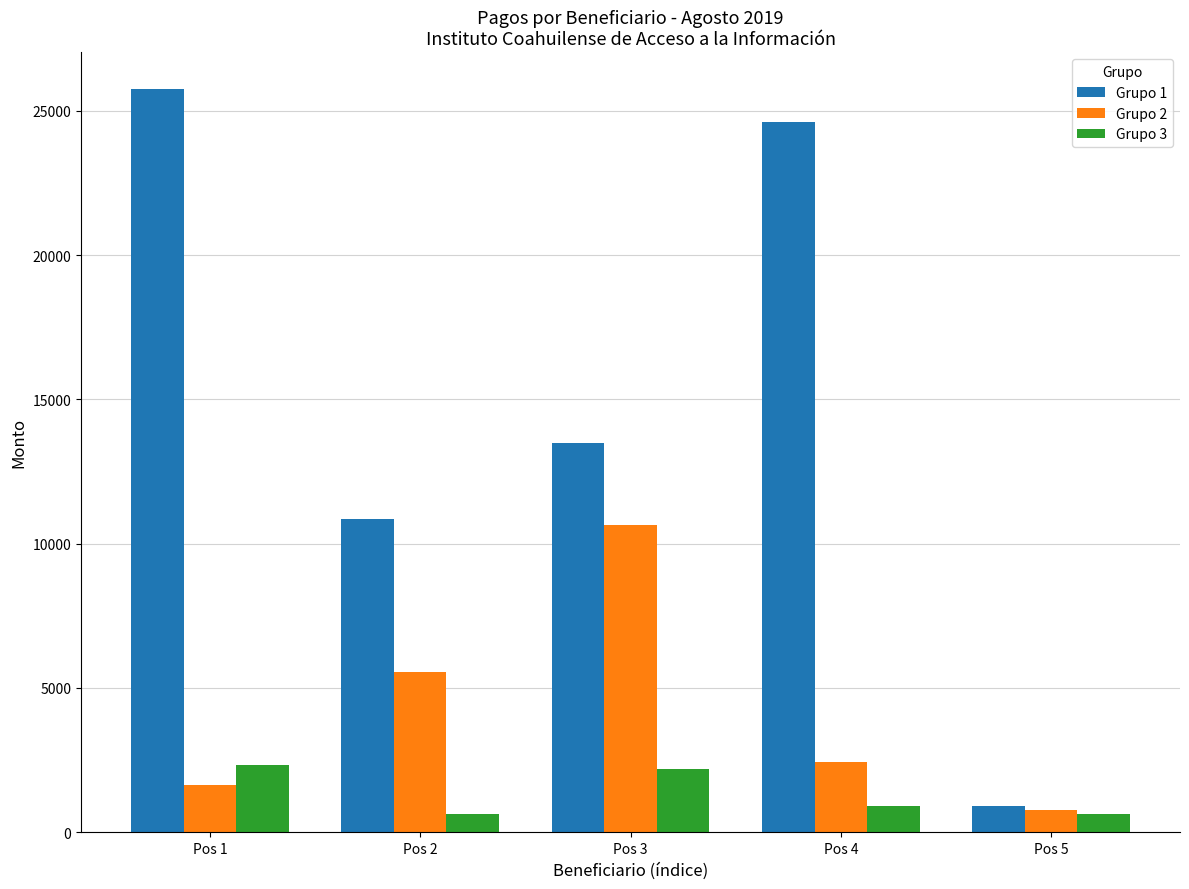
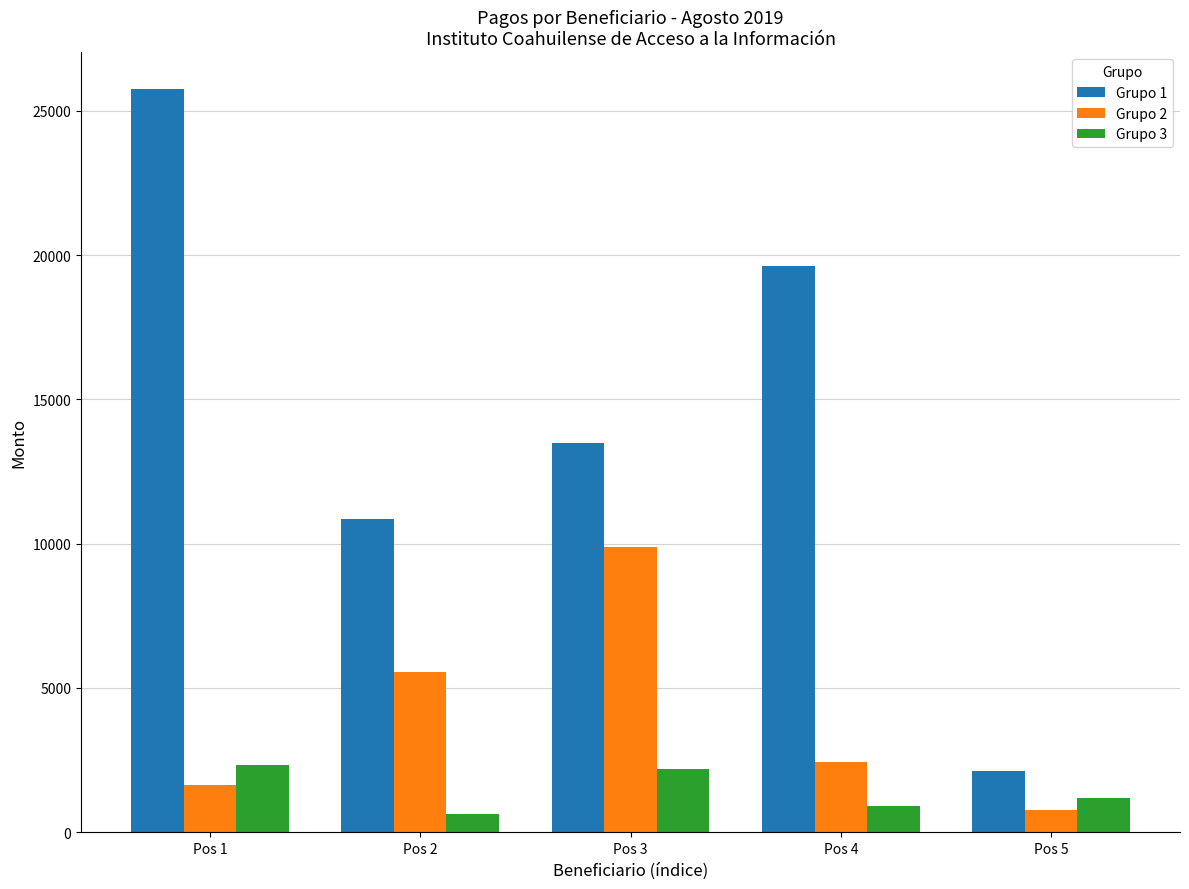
  {
    "Grupo 1": {
      "Pos 1": 25800,
      "Pos 2": 10900,
      "Pos 3": 13500,
-     "Pos 4": 24600,
-     "Pos 5": 900
+     "Pos 4": 19600,
+     "Pos 5": 2100
    },
    "Grupo 2": {
      "Pos 1": 1600,
      "Pos 2": 5500,
-     "Pos 3": 10700,
+     "Pos 3": 9900,
      "Pos 4": 2400,
      "Pos 5": 800
    },
    "Grupo 3": {
      "Pos 1": 2300,
      "Pos 2": 600,
      "Pos 3": 2200,
      "Pos 4": 900,
-     "Pos 5": 600
+     "Pos 5": 1200
    }
  }
